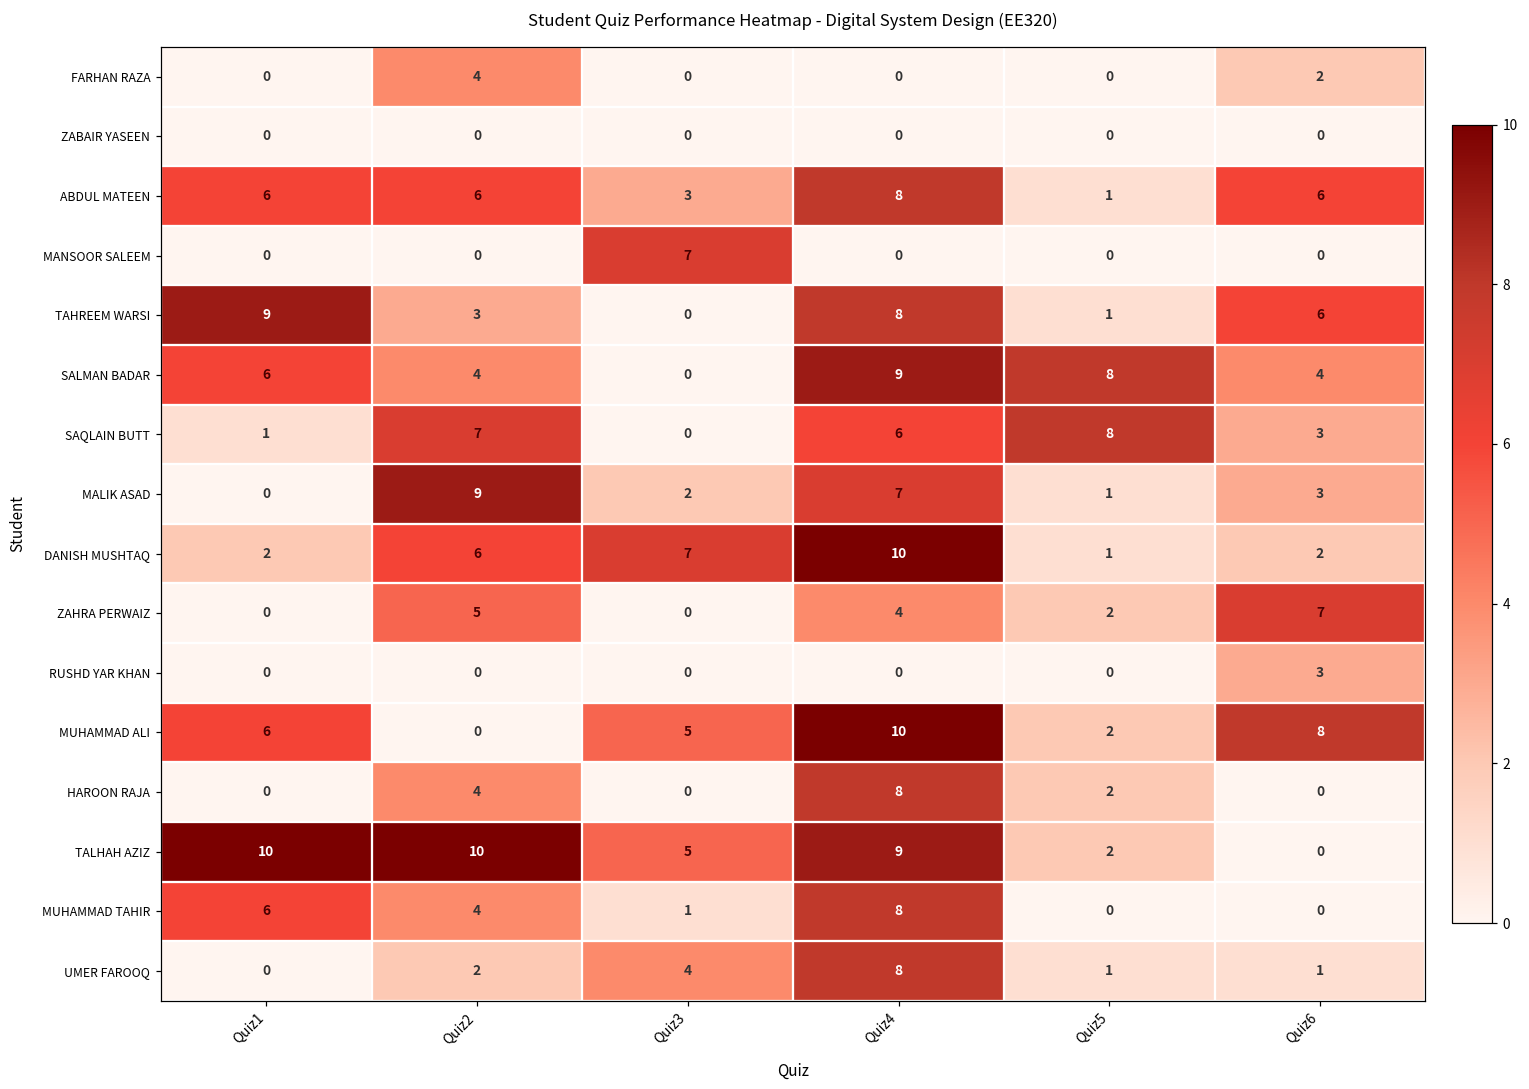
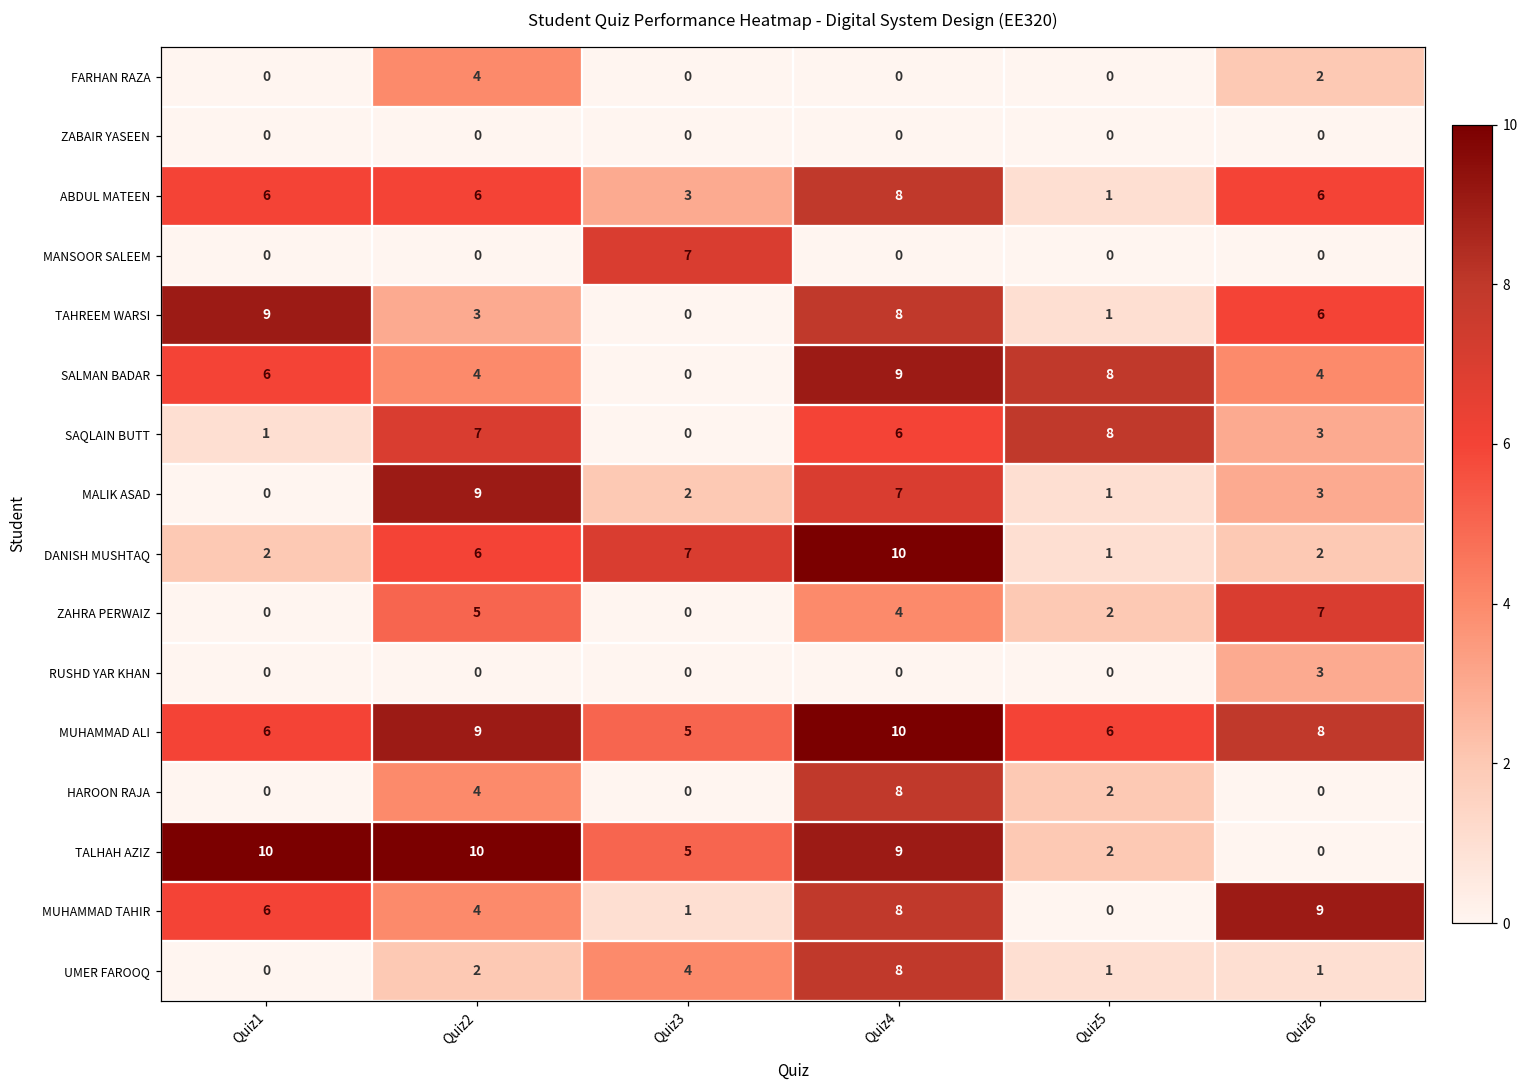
  {
    "FARHAN RAZA": {
      "Quiz1": 0,
      "Quiz2": 4,
      "Quiz3": 0,
      "Quiz4": 0,
      "Quiz5": 0,
      "Quiz6": 2
    },
    "ZABAIR YASEEN": {
      "Quiz1": 0,
      "Quiz2": 0,
      "Quiz3": 0,
      "Quiz4": 0,
      "Quiz5": 0,
      "Quiz6": 0
    },
    "ABDUL MATEEN": {
      "Quiz1": 6,
      "Quiz2": 6,
      "Quiz3": 3,
      "Quiz4": 8,
      "Quiz5": 1,
      "Quiz6": 6
    },
    "MANSOOR SALEEM": {
      "Quiz1": 0,
      "Quiz2": 0,
      "Quiz3": 7,
      "Quiz4": 0,
      "Quiz5": 0,
      "Quiz6": 0
    },
    "TAHREEM WARSI": {
      "Quiz1": 9,
      "Quiz2": 3,
      "Quiz3": 0,
      "Quiz4": 8,
      "Quiz5": 1,
      "Quiz6": 6
    },
    "SALMAN BADAR": {
      "Quiz1": 6,
      "Quiz2": 4,
      "Quiz3": 0,
      "Quiz4": 9,
      "Quiz5": 8,
      "Quiz6": 4
    },
    "SAQLAIN BUTT": {
      "Quiz1": 1,
      "Quiz2": 7,
      "Quiz3": 0,
      "Quiz4": 6,
      "Quiz5": 8,
      "Quiz6": 3
    },
    "MALIK ASAD": {
      "Quiz1": 0,
      "Quiz2": 9,
      "Quiz3": 2,
      "Quiz4": 7,
      "Quiz5": 1,
      "Quiz6": 3
    },
    "DANISH MUSHTAQ": {
      "Quiz1": 2,
      "Quiz2": 6,
      "Quiz3": 7,
      "Quiz4": 10,
      "Quiz5": 1,
      "Quiz6": 2
    },
    "ZAHRA PERWAIZ": {
      "Quiz1": 0,
      "Quiz2": 5,
      "Quiz3": 0,
      "Quiz4": 4,
      "Quiz5": 2,
      "Quiz6": 7
    },
    "RUSHD YAR KHAN": {
      "Quiz1": 0,
      "Quiz2": 0,
      "Quiz3": 0,
      "Quiz4": 0,
      "Quiz5": 0,
      "Quiz6": 3
    },
    "MUHAMMAD ALI": {
      "Quiz1": 6,
-     "Quiz2": 0,
+     "Quiz2": 9,
      "Quiz3": 5,
      "Quiz4": 10,
-     "Quiz5": 2,
+     "Quiz5": 6,
      "Quiz6": 8
    },
    "HAROON RAJA": {
      "Quiz1": 0,
      "Quiz2": 4,
      "Quiz3": 0,
      "Quiz4": 8,
      "Quiz5": 2,
      "Quiz6": 0
    },
    "TALHAH AZIZ": {
      "Quiz1": 10,
      "Quiz2": 10,
      "Quiz3": 5,
      "Quiz4": 9,
      "Quiz5": 2,
      "Quiz6": 0
    },
    "MUHAMMAD TAHIR": {
      "Quiz1": 6,
      "Quiz2": 4,
      "Quiz3": 1,
      "Quiz4": 8,
      "Quiz5": 0,
-     "Quiz6": 0
+     "Quiz6": 9
    },
    "UMER FAROOQ": {
      "Quiz1": 0,
      "Quiz2": 2,
      "Quiz3": 4,
      "Quiz4": 8,
      "Quiz5": 1,
      "Quiz6": 1
    }
  }
